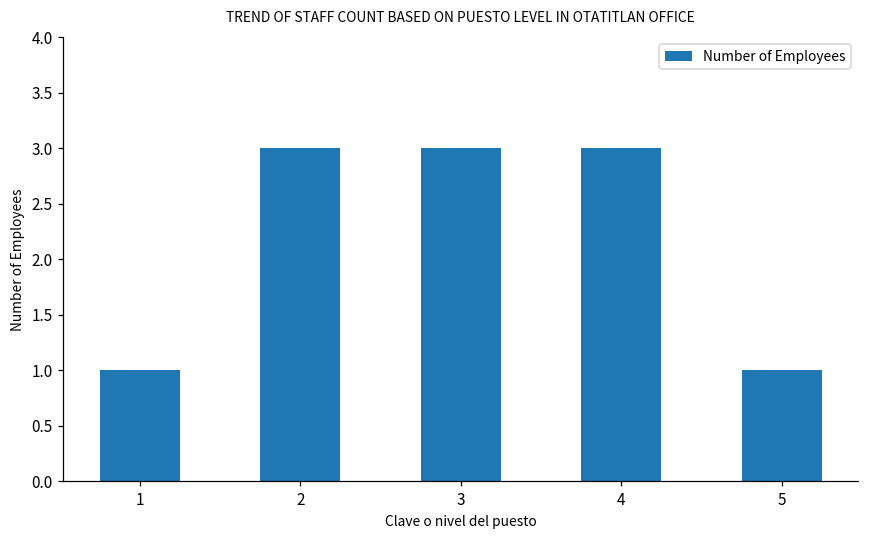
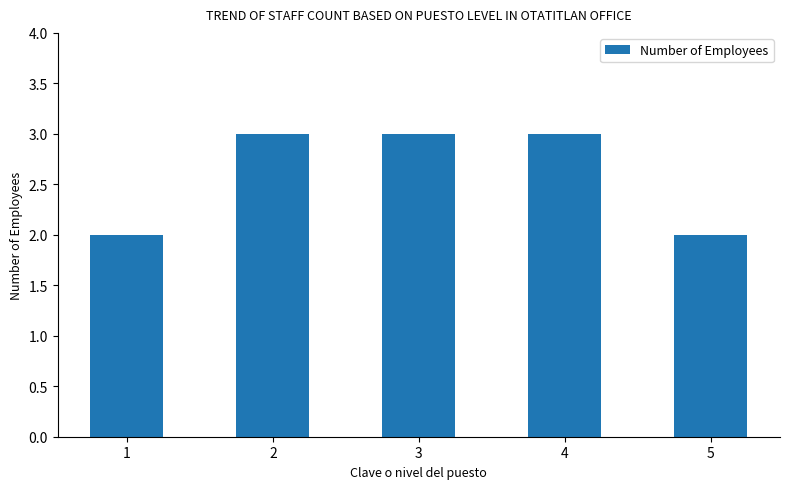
  {
-   "1": 1,
+   "1": 2,
    "2": 3,
    "3": 3,
    "4": 3,
-   "5": 1
+   "5": 2
  }
